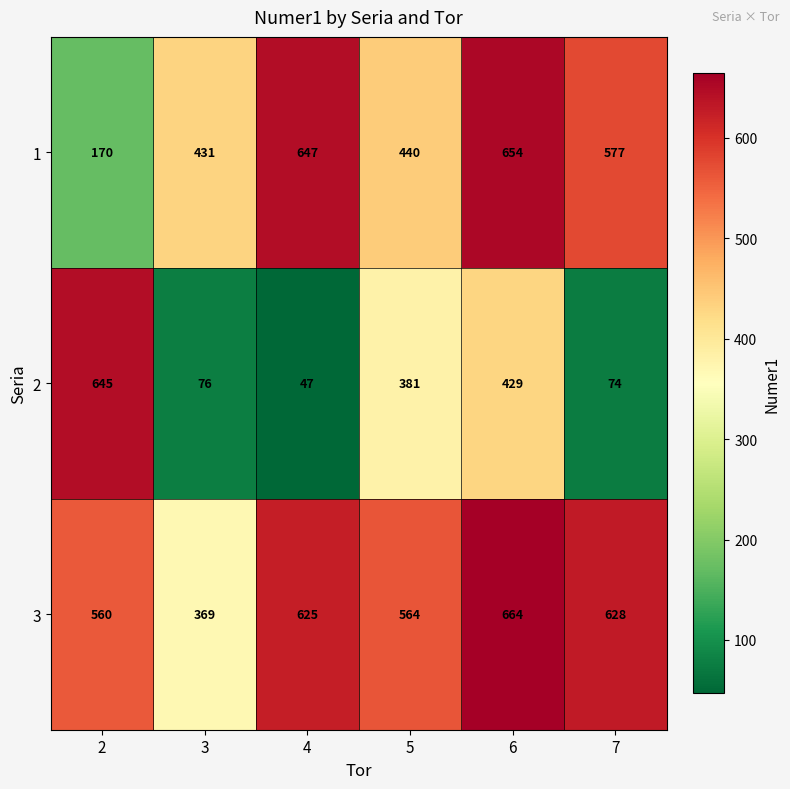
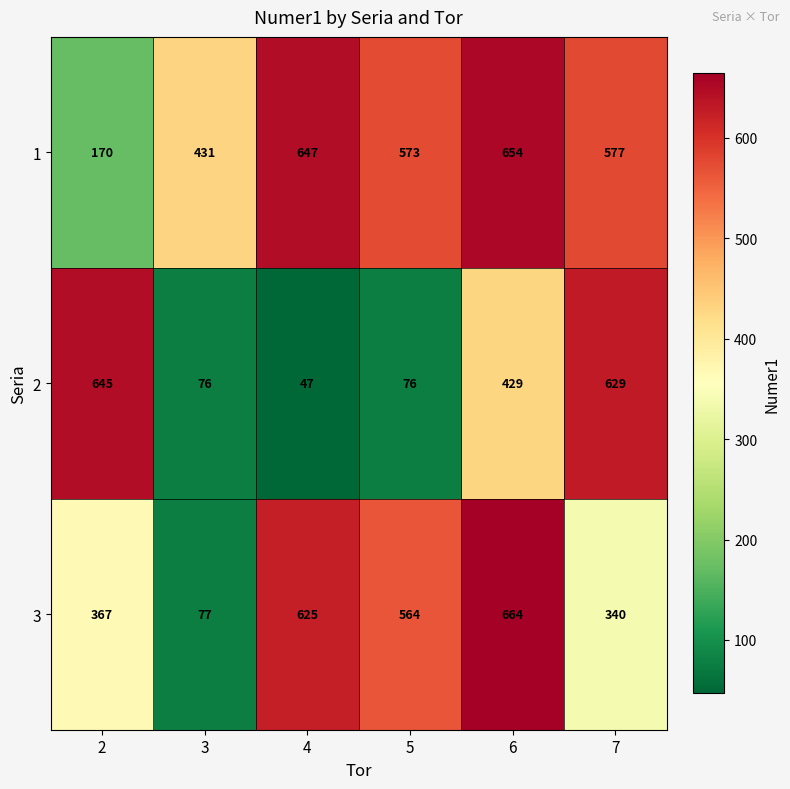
  {
    "1": {
      "2": 170,
      "3": 431,
      "4": 647,
-     "5": 440,
+     "5": 573,
      "6": 654,
      "7": 577
    },
    "2": {
      "2": 645,
      "3": 76,
      "4": 47,
-     "5": 381,
+     "5": 76,
      "6": 429,
-     "7": 74
+     "7": 629
    },
    "3": {
-     "2": 560,
-     "3": 369,
+     "2": 367,
+     "3": 77,
      "4": 625,
      "5": 564,
      "6": 664,
-     "7": 628
+     "7": 340
    }
  }
